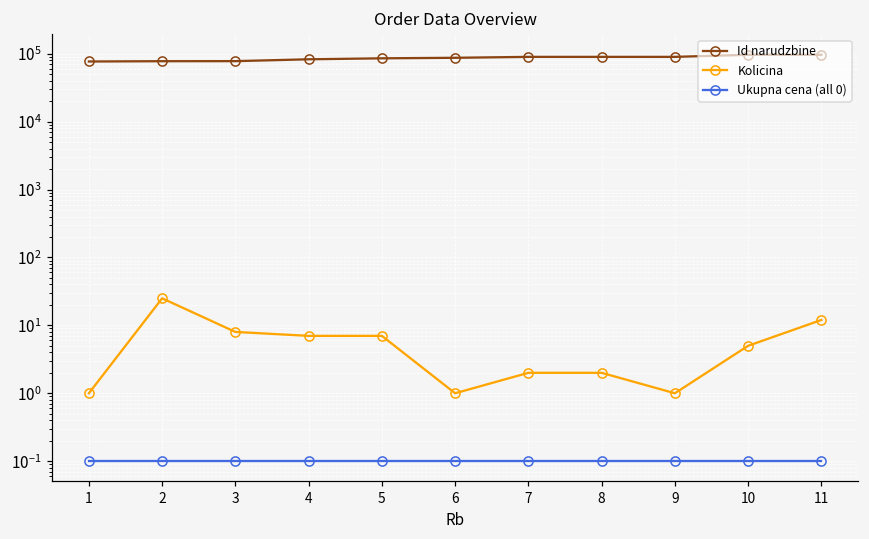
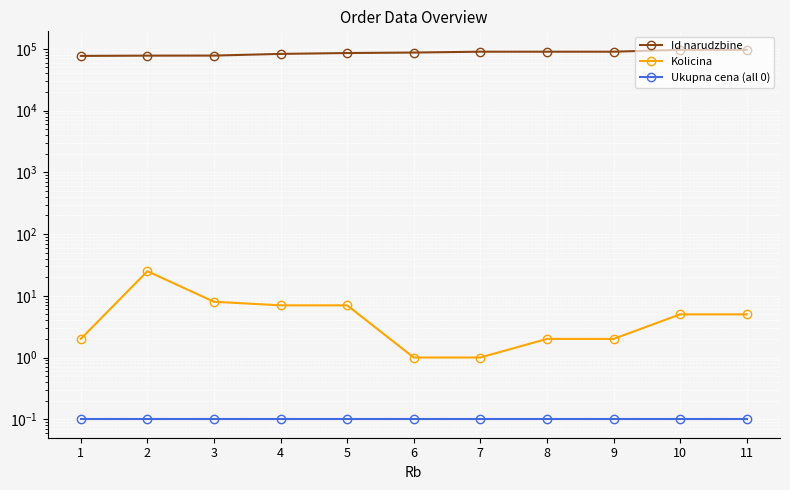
  {
    "Id narudzbine": {
      "1": 80000,
      "2": 80000,
      "3": 80000,
      "4": 80000,
      "5": 90000,
      "6": 90000,
      "7": 90000,
      "8": 90000,
      "9": 90000
    },
    "Kolicina": {
-     "1": 1,
+     "1": 2,
      "2": 25,
      "3": 8,
      "4": 7,
      "5": 7,
      "6": 1,
-     "7": 2,
+     "7": 1,
      "8": 2,
-     "9": 1,
+     "9": 2,
      "10": 5,
-     "11": 12
+     "11": 5
    },
    "Ukupna cena (all 0)": {
      "1": 0.10,
      "2": 0.10,
      "3": 0.10,
      "4": 0.10,
      "5": 0.10,
      "6": 0.10,
      "7": 0.10,
      "8": 0.10,
      "9": 0.10,
      "10": 0.10,
      "11": 0.10
    }
  }
